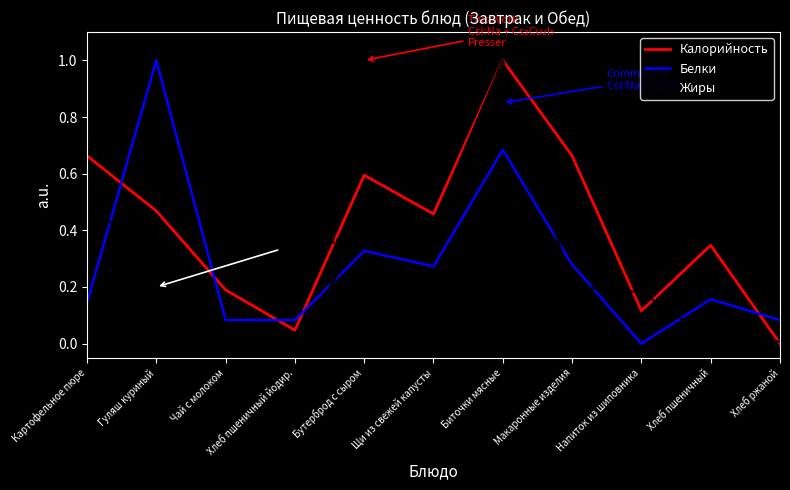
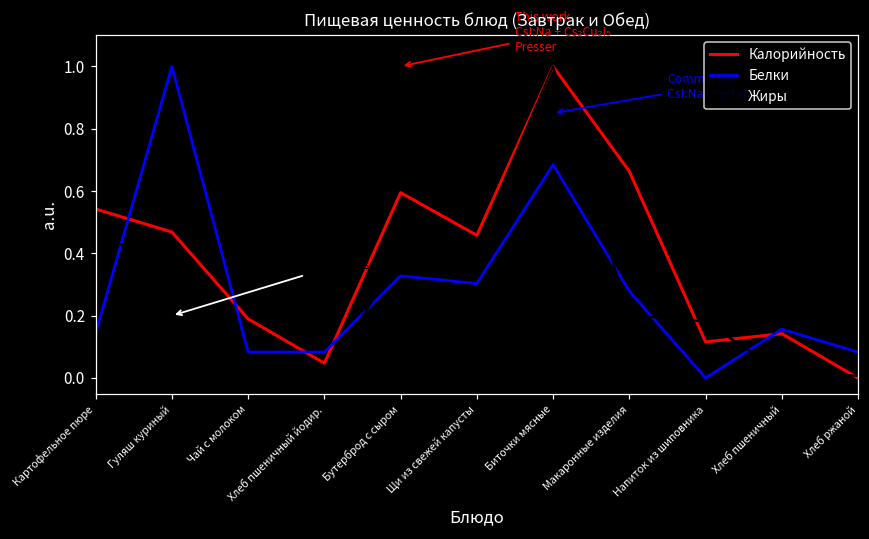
  {
    "Калорийность": {
-     "Картофельное пюре": 0.66,
+     "Картофельное пюре": 0.54,
      "Гуляш куриный": 0.47,
      "Чай с молоком": 0.19,
      "Хлеб пшеничный йодир.": 0.05,
      "Бутерброд с сыром": 0.59,
      "Щи из свежей капусты": 0.46,
      "Макаронные изделия": 0.66,
      "Напиток из шиповника": 0.12,
-     "Хлеб пшеничный": 0.35
+     "Хлеб пшеничный": 0.14
    },
    "Белки": {
      "Картофельное пюре": 0.14,
      "Гуляш куриный": 1.00,
      "Чай с молоком": 0.08,
      "Хлеб пшеничный йодир.": 0.08,
      "Бутерброд с сыром": 0.33,
-     "Щи из свежей капусты": 0.27,
+     "Щи из свежей капусты": 0.30,
      "Биточки мясные": 0.68,
      "Макаронные изделия": 0.28,
      "Напиток из шиповника": 0.00,
      "Хлеб пшеничный": 0.16,
      "Хлеб ржаной": 0.08
    },
    "Жиры": {
      "Картофельное пюре": 0.45,
      "Гуляш куриный": 0.40,
      "Чай с молоком": 0.04,
      "Хлеб пшеничный йодир.": 0.00,
      "Бутерброд с сыром": 0.40,
      "Щи из свежей капусты": 0.43,
      "Макаронные изделия": 0.20,
      "Напиток из шиповника": 0.18,
      "Хлеб пшеничный": 0.02
    }
  }
